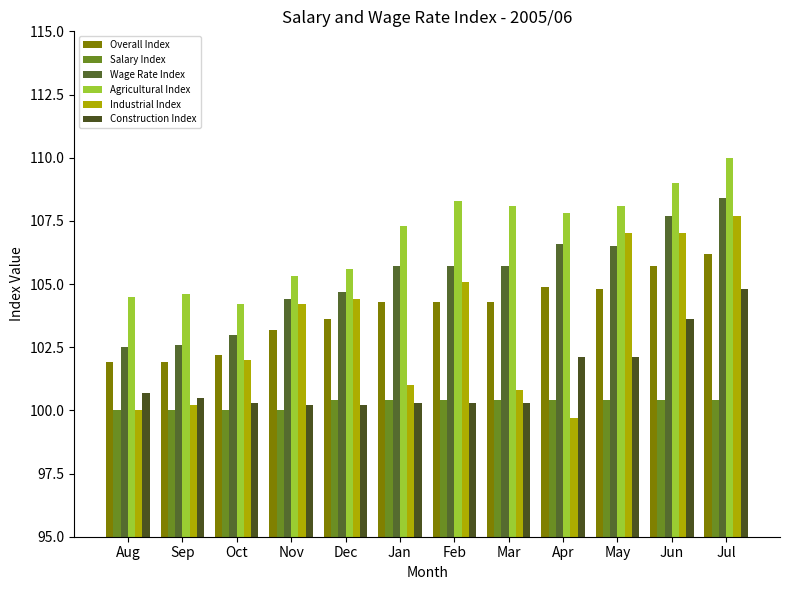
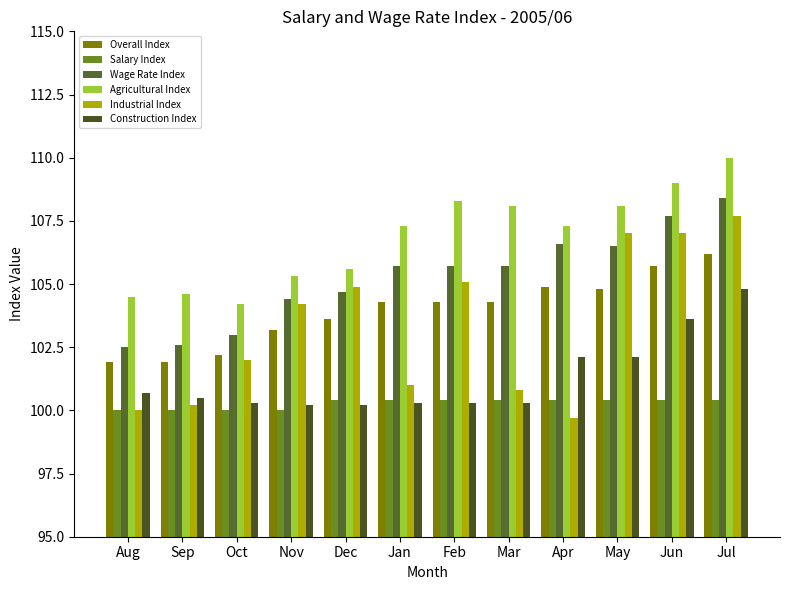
  {
    "Agricultural Index": {
      "Aug": 104.5,
      "Sep": 104.6,
      "Oct": 104.2,
      "Nov": 105.3,
      "Dec": 105.6,
      "Jan": 107.3,
      "Feb": 108.3,
      "Mar": 108.1,
-     "Apr": 107.8,
+     "Apr": 107.3,
      "May": 108.1,
      "Jun": 109.0,
      "Jul": 110.0
    },
    "Industrial Index": {
      "Aug": 100.0,
      "Sep": 100.2,
      "Oct": 102.0,
      "Nov": 104.2,
-     "Dec": 104.4,
+     "Dec": 104.9,
      "Jan": 101.0,
      "Feb": 105.1,
      "Mar": 100.8,
      "Apr": 99.7,
      "May": 107.0,
      "Jun": 107.0,
      "Jul": 107.7
    }
  }
